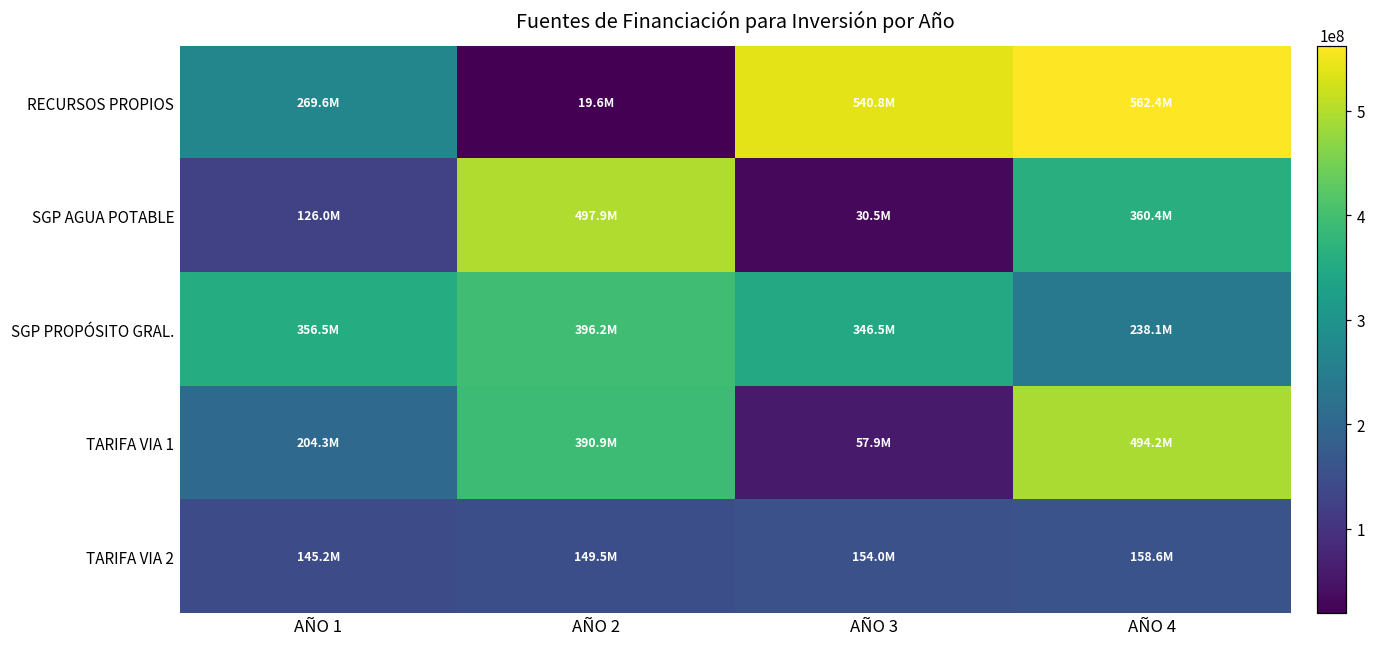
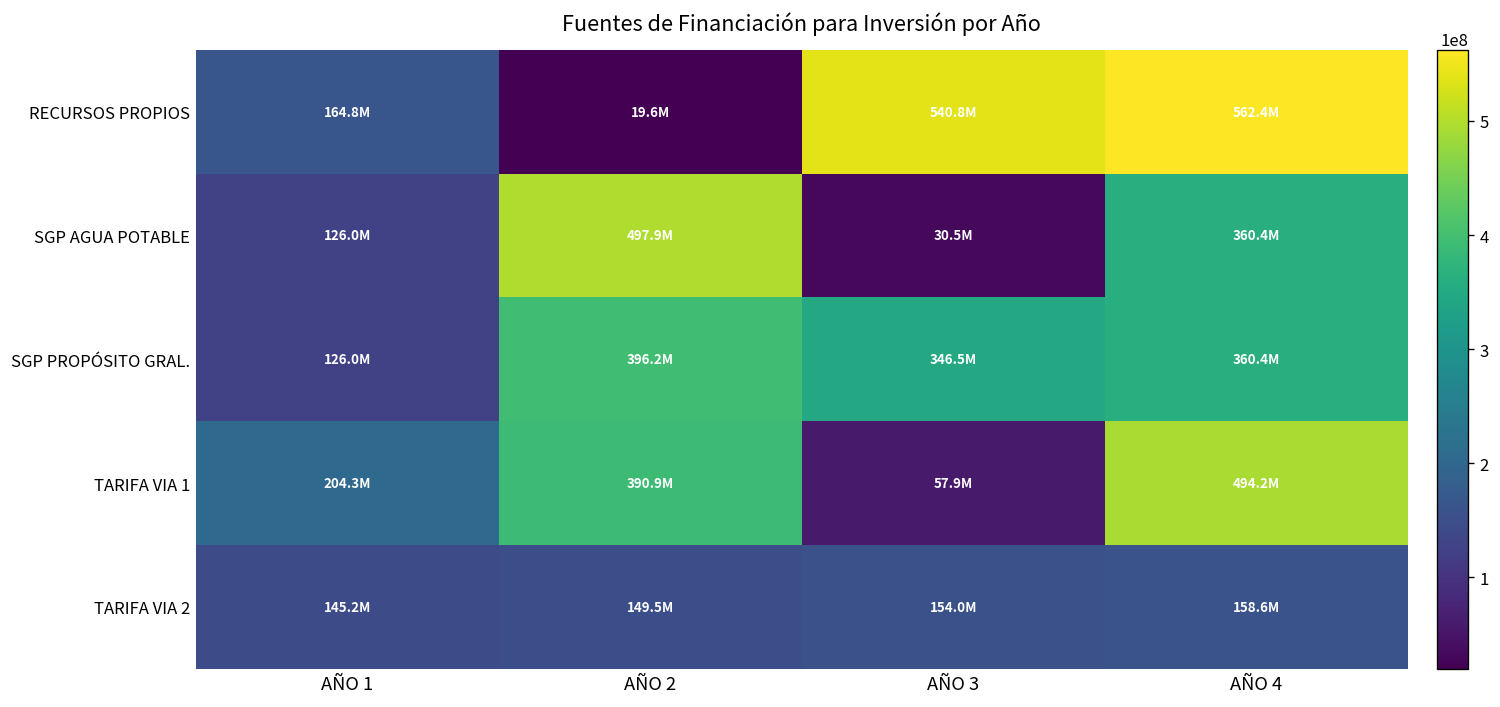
  {
    "RECURSOS PROPIOS": {
-     "AÑO 1": "269.6M",
+     "AÑO 1": "164.8M",
      "AÑO 2": "19.6M",
      "AÑO 3": "540.8M",
      "AÑO 4": "562.4M"
    },
    "SGP AGUA POTABLE": {
      "AÑO 1": "126.0M",
      "AÑO 2": "497.9M",
      "AÑO 3": "30.5M",
      "AÑO 4": "360.4M"
    },
    "SGP PROPÓSITO GRAL.": {
-     "AÑO 1": "356.5M",
+     "AÑO 1": "126.0M",
      "AÑO 2": "396.2M",
      "AÑO 3": "346.5M",
-     "AÑO 4": "238.1M"
+     "AÑO 4": "360.4M"
    },
    "TARIFA VIA 1": {
      "AÑO 1": "204.3M",
      "AÑO 2": "390.9M",
      "AÑO 3": "57.9M",
      "AÑO 4": "494.2M"
    },
    "TARIFA VIA 2": {
      "AÑO 1": "145.2M",
      "AÑO 2": "149.5M",
      "AÑO 3": "154.0M",
      "AÑO 4": "158.6M"
    }
  }
